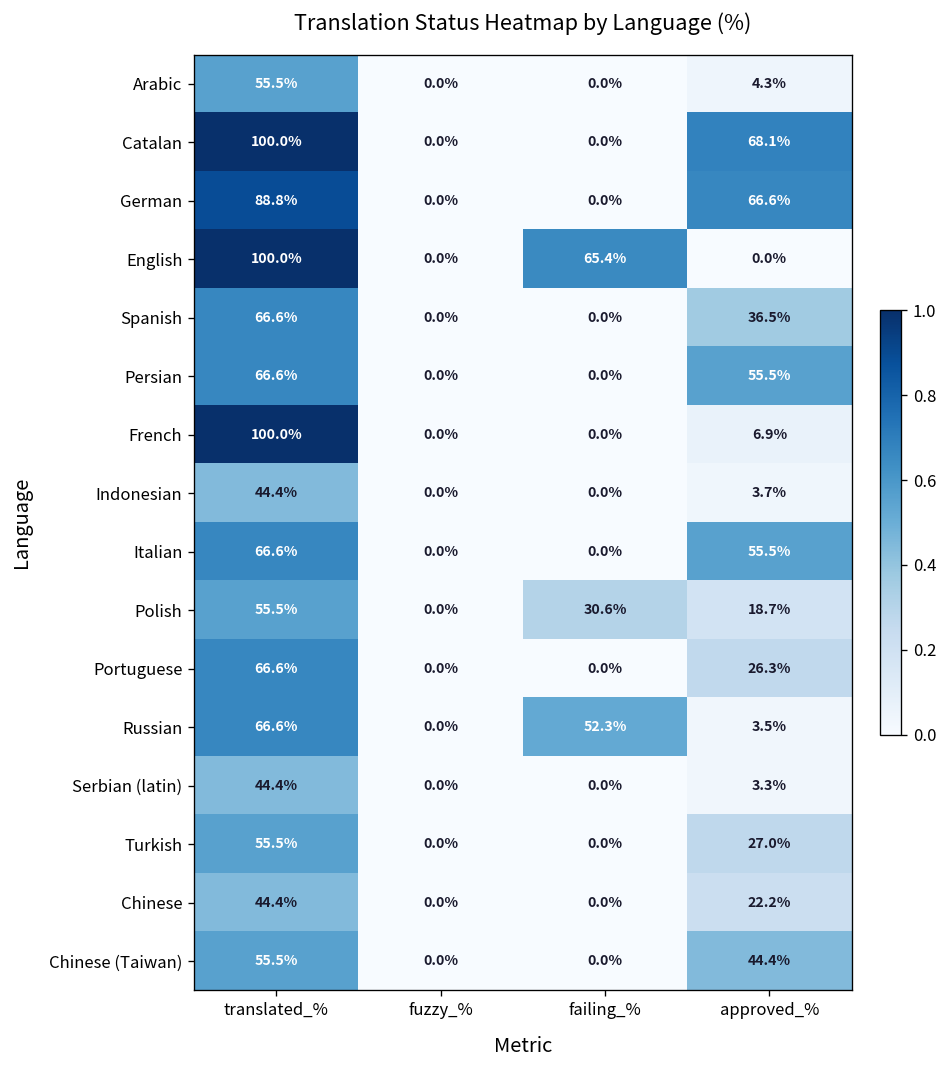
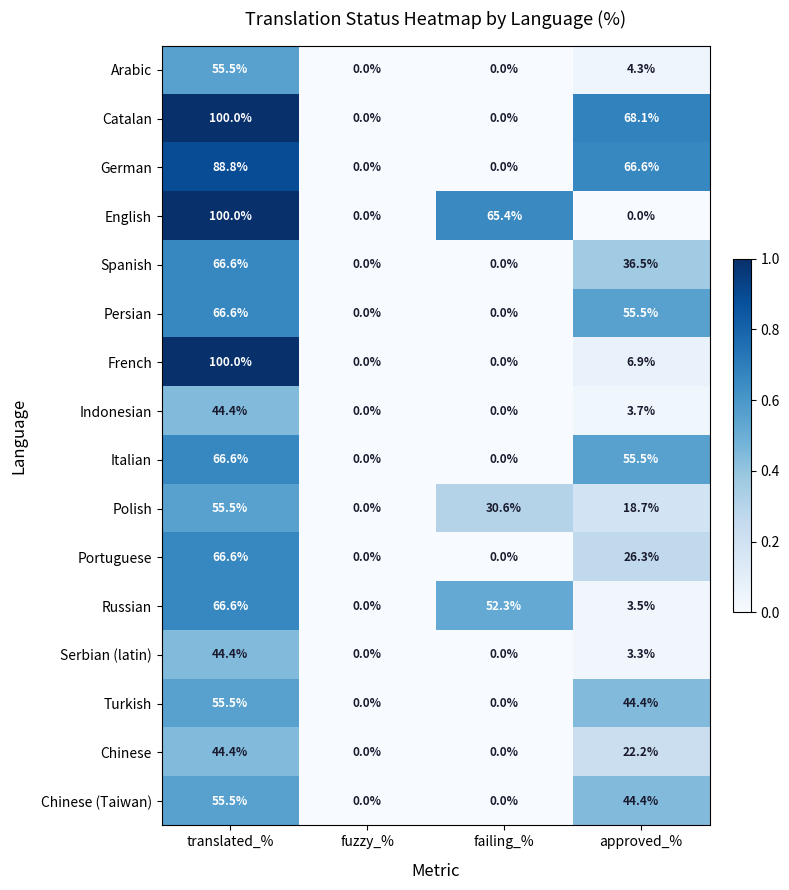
  {
    "Arabic": {
      "translated_%": "55.5%",
      "fuzzy_%": "0.0%",
      "failing_%": "0.0%",
      "approved_%": "4.3%"
    },
    "Catalan": {
      "translated_%": "100.0%",
      "fuzzy_%": "0.0%",
      "failing_%": "0.0%",
      "approved_%": "68.1%"
    },
    "German": {
      "translated_%": "88.8%",
      "fuzzy_%": "0.0%",
      "failing_%": "0.0%",
      "approved_%": "66.6%"
    },
    "English": {
      "translated_%": "100.0%",
      "fuzzy_%": "0.0%",
      "failing_%": "65.4%",
      "approved_%": "0.0%"
    },
    "Spanish": {
      "translated_%": "66.6%",
      "fuzzy_%": "0.0%",
      "failing_%": "0.0%",
      "approved_%": "36.5%"
    },
    "Persian": {
      "translated_%": "66.6%",
      "fuzzy_%": "0.0%",
      "failing_%": "0.0%",
      "approved_%": "55.5%"
    },
    "French": {
      "translated_%": "100.0%",
      "fuzzy_%": "0.0%",
      "failing_%": "0.0%",
      "approved_%": "6.9%"
    },
    "Indonesian": {
      "translated_%": "44.4%",
      "fuzzy_%": "0.0%",
      "failing_%": "0.0%",
      "approved_%": "3.7%"
    },
    "Italian": {
      "translated_%": "66.6%",
      "fuzzy_%": "0.0%",
      "failing_%": "0.0%",
      "approved_%": "55.5%"
    },
    "Polish": {
      "translated_%": "55.5%",
      "fuzzy_%": "0.0%",
      "failing_%": "30.6%",
      "approved_%": "18.7%"
    },
    "Portuguese": {
      "translated_%": "66.6%",
      "fuzzy_%": "0.0%",
      "failing_%": "0.0%",
      "approved_%": "26.3%"
    },
    "Russian": {
      "translated_%": "66.6%",
      "fuzzy_%": "0.0%",
      "failing_%": "52.3%",
      "approved_%": "3.5%"
    },
    "Serbian (latin)": {
      "translated_%": "44.4%",
      "fuzzy_%": "0.0%",
      "failing_%": "0.0%",
      "approved_%": "3.3%"
    },
    "Turkish": {
      "translated_%": "55.5%",
      "fuzzy_%": "0.0%",
      "failing_%": "0.0%",
-     "approved_%": "27.0%"
+     "approved_%": "44.4%"
    },
    "Chinese": {
      "translated_%": "44.4%",
      "fuzzy_%": "0.0%",
      "failing_%": "0.0%",
      "approved_%": "22.2%"
    },
    "Chinese (Taiwan)": {
      "translated_%": "55.5%",
      "fuzzy_%": "0.0%",
      "failing_%": "0.0%",
      "approved_%": "44.4%"
    }
  }
